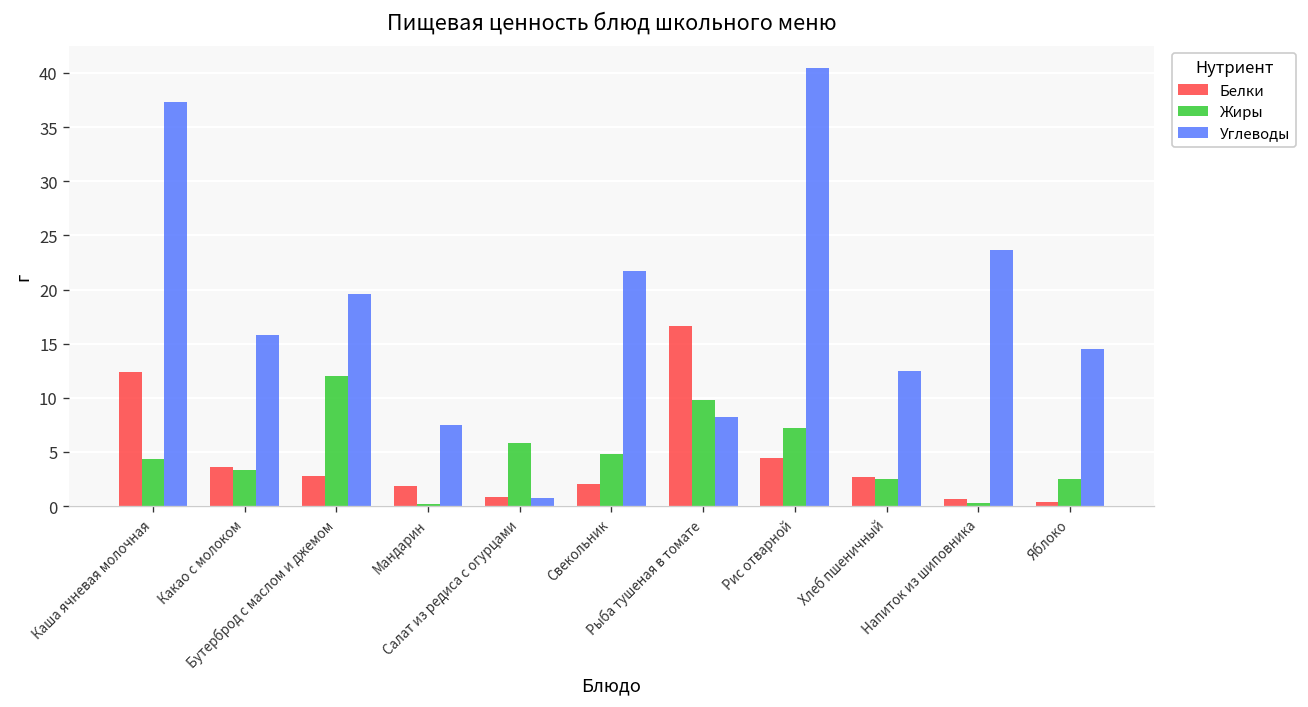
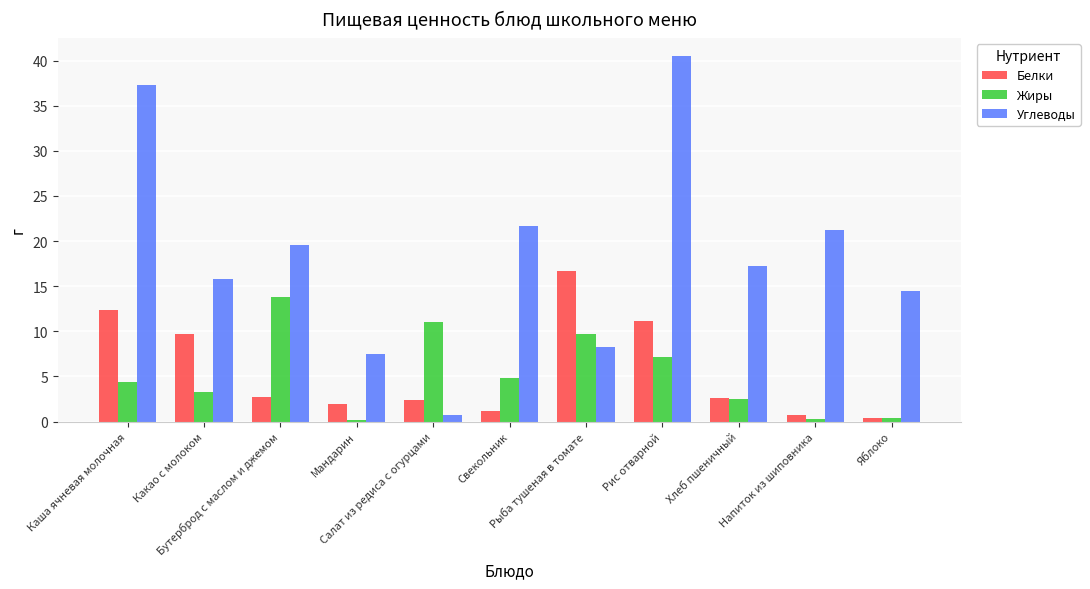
  {
    "Белки": {
      "Каша ячневая молочная": 12,
-     "Какао с молоком": 4,
+     "Какао с молоком": 10,
      "Бутерброд с маслом и джемом": 3,
      "Мандарин": 2,
-     "Салат из редиса с огурцами": 1,
-     "Свекольник": 2,
+     "Салат из редиса с огурцами": 2,
+     "Свекольник": 1,
      "Рыба тушеная в томате": 17,
-     "Рис отварной": 4,
+     "Рис отварной": 11,
      "Хлеб пшеничный": 3,
      "Напиток из шиповника": 1,
      "Яблоко": 0
    },
    "Жиры": {
      "Каша ячневая молочная": 4,
      "Какао с молоком": 3,
-     "Бутерброд с маслом и джемом": 12,
-     "Салат из редиса с огурцами": 6,
+     "Бутерброд с маслом и джемом": 14,
+     "Салат из редиса с огурцами": 11,
      "Свекольник": 5,
      "Рыба тушеная в томате": 10,
      "Рис отварной": 7,
      "Хлеб пшеничный": 3,
      "Напиток из шиповника": 0,
-     "Яблоко": 3
+     "Яблоко": 0
    },
    "Углеводы": {
      "Каша ячневая молочная": 37,
      "Какао с молоком": 16,
      "Бутерброд с маслом и джемом": 20,
      "Мандарин": 8,
      "Салат из редиса с огурцами": 1,
      "Свекольник": 22,
      "Рыба тушеная в томате": 8,
      "Рис отварной": 41,
-     "Хлеб пшеничный": 13,
-     "Напиток из шиповника": 24,
+     "Хлеб пшеничный": 17,
+     "Напиток из шиповника": 21,
      "Яблоко": 15
    }
  }
